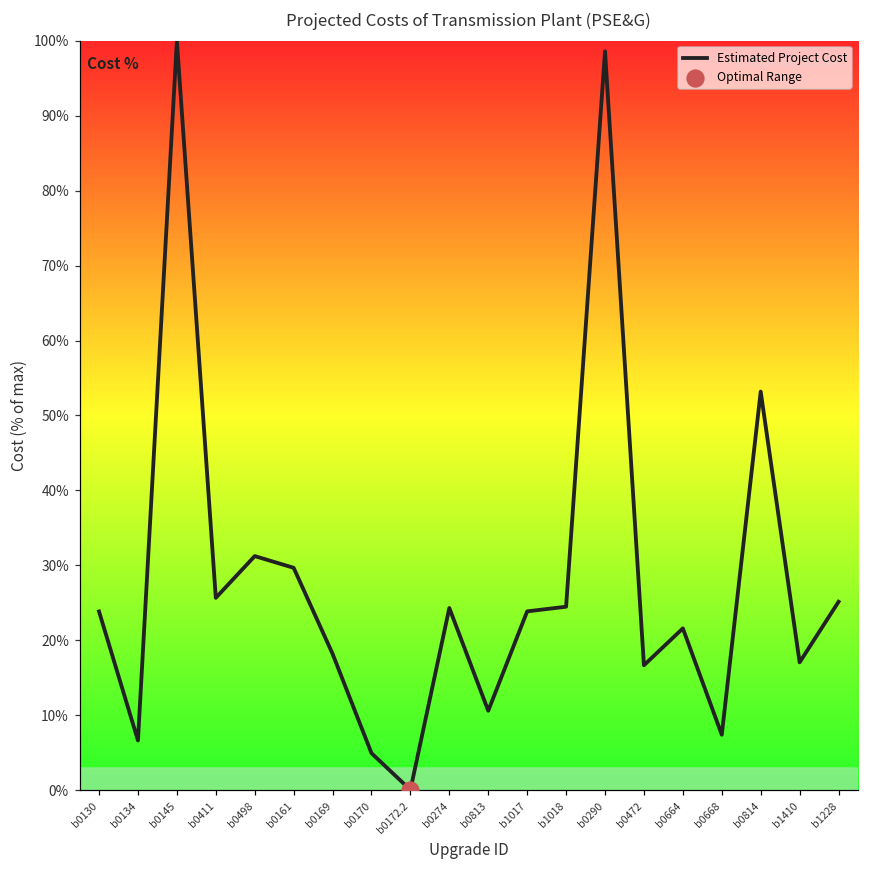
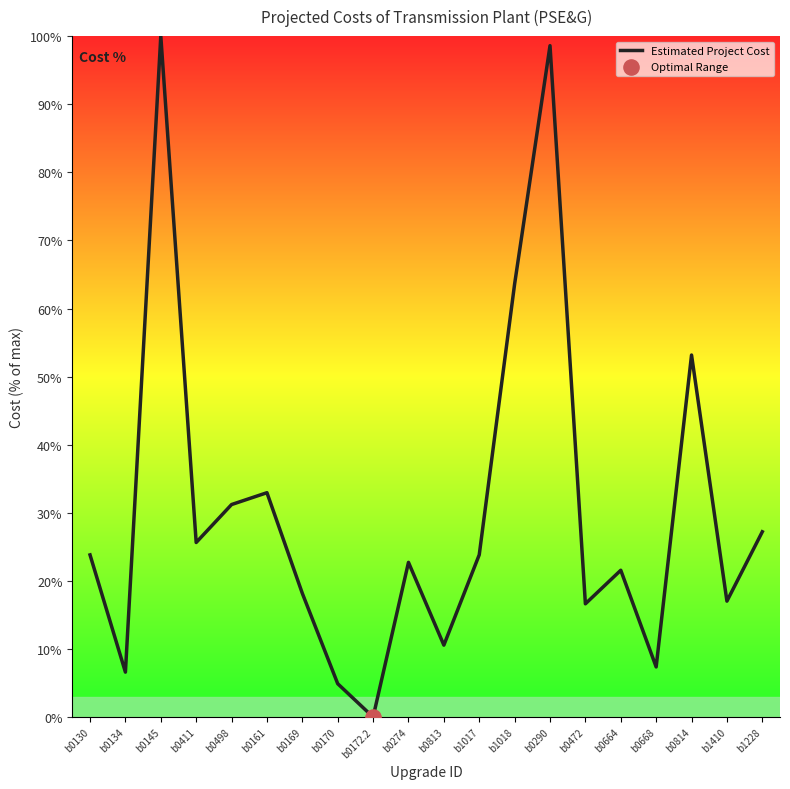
  {
    "Estimated Project Cost": {
      "b0130": "24%",
      "b0134": "7%",
      "b0145": "100%",
      "b0411": "26%",
      "b0498": "31%",
-     "b0161": "30%",
+     "b0161": "33%",
      "b0169": "18%",
      "b0170": "5%",
-     "b0274": "24%",
+     "b0274": "23%",
      "b0813": "11%",
      "b1017": "24%",
-     "b1018": "24%",
+     "b1018": "64%",
      "b0290": "99%",
      "b0472": "17%",
      "b0664": "22%",
      "b0668": "7%",
      "b0814": "53%",
      "b1410": "17%",
-     "b1228": "25%"
+     "b1228": "27%"
    }
  }
